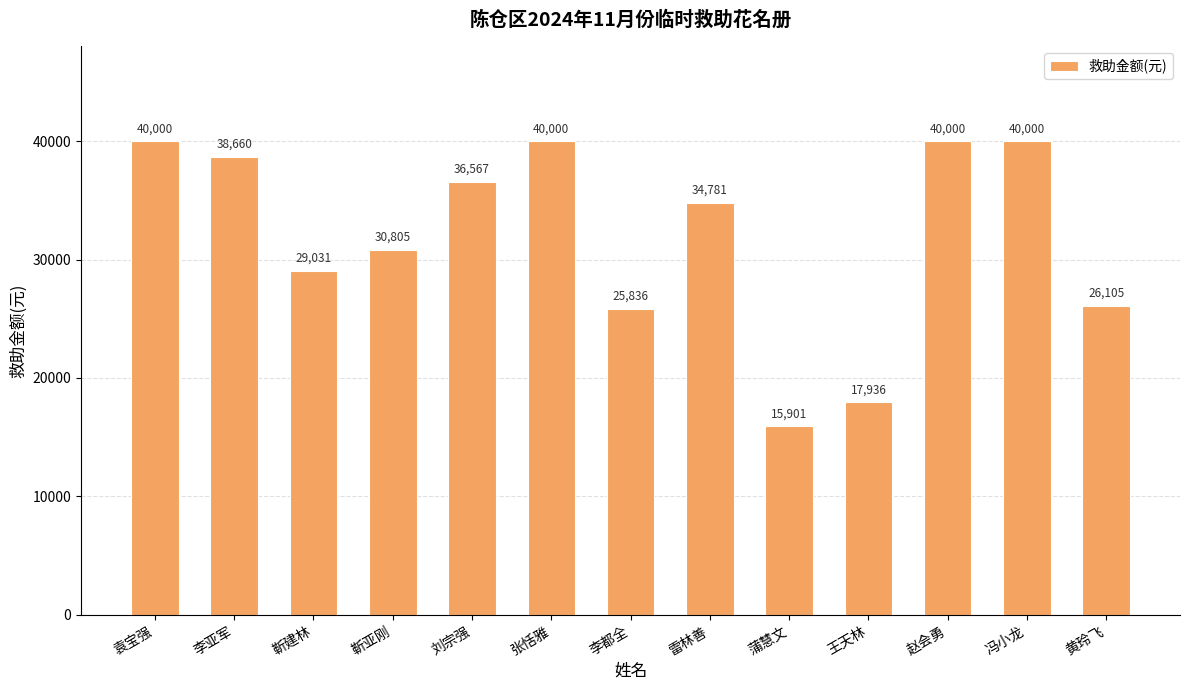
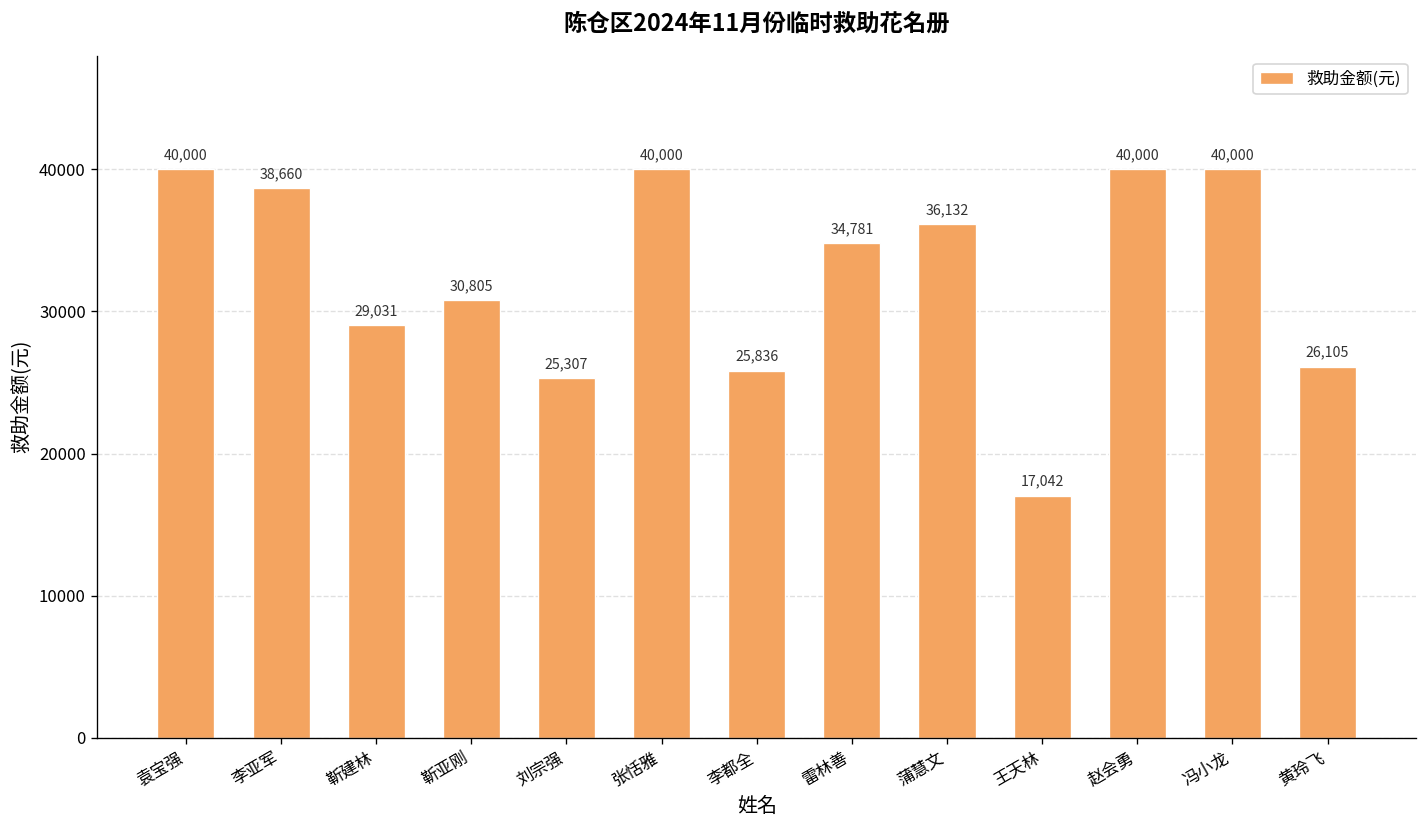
  {
    "袁宝强": "40,000",
    "李亚军": "38,660",
    "靳建林": "29,031",
    "靳亚刚": "30,805",
-   "刘宗强": "36,567",
+   "刘宗强": "25,307",
    "张恬雅": "40,000",
    "李都全": "25,836",
    "雷林善": "34,781",
-   "蒲慧文": "15,901",
-   "王天林": "17,936",
+   "蒲慧文": "36,132",
+   "王天林": "17,042",
    "赵会勇": "40,000",
    "冯小龙": "40,000",
    "黄玲飞": "26,105"
  }
